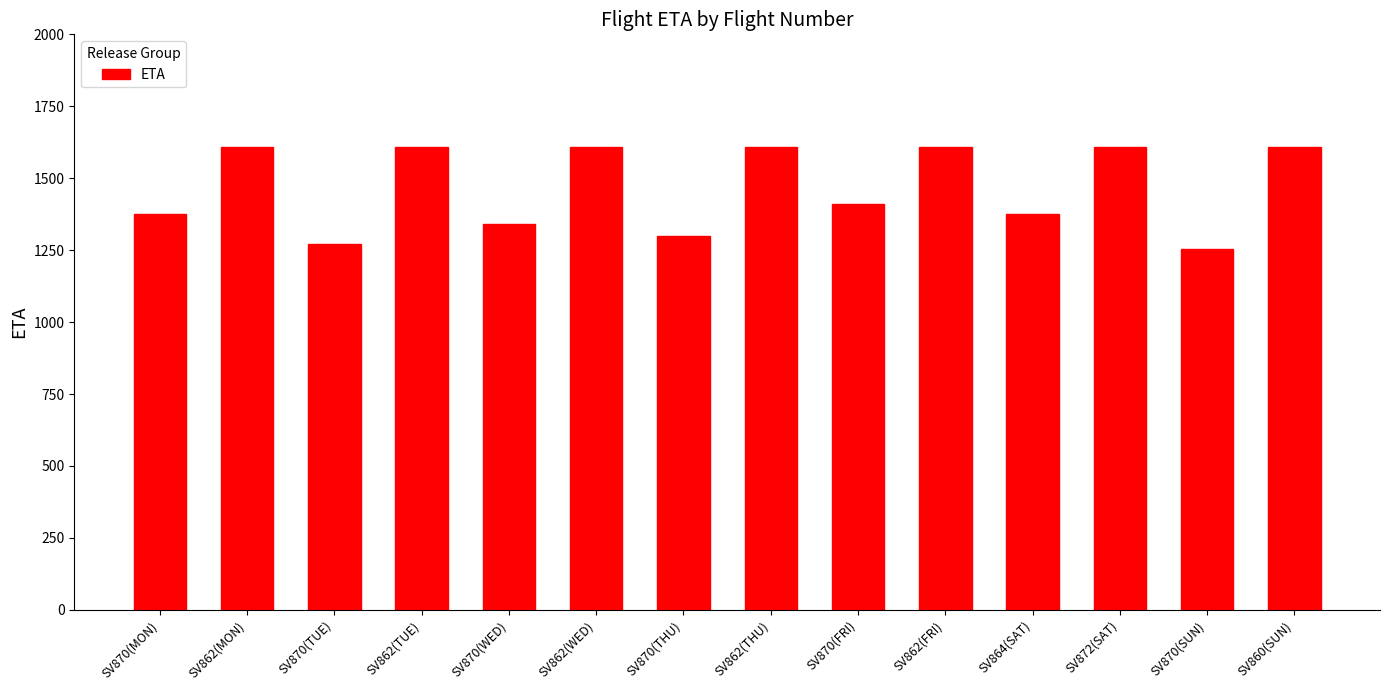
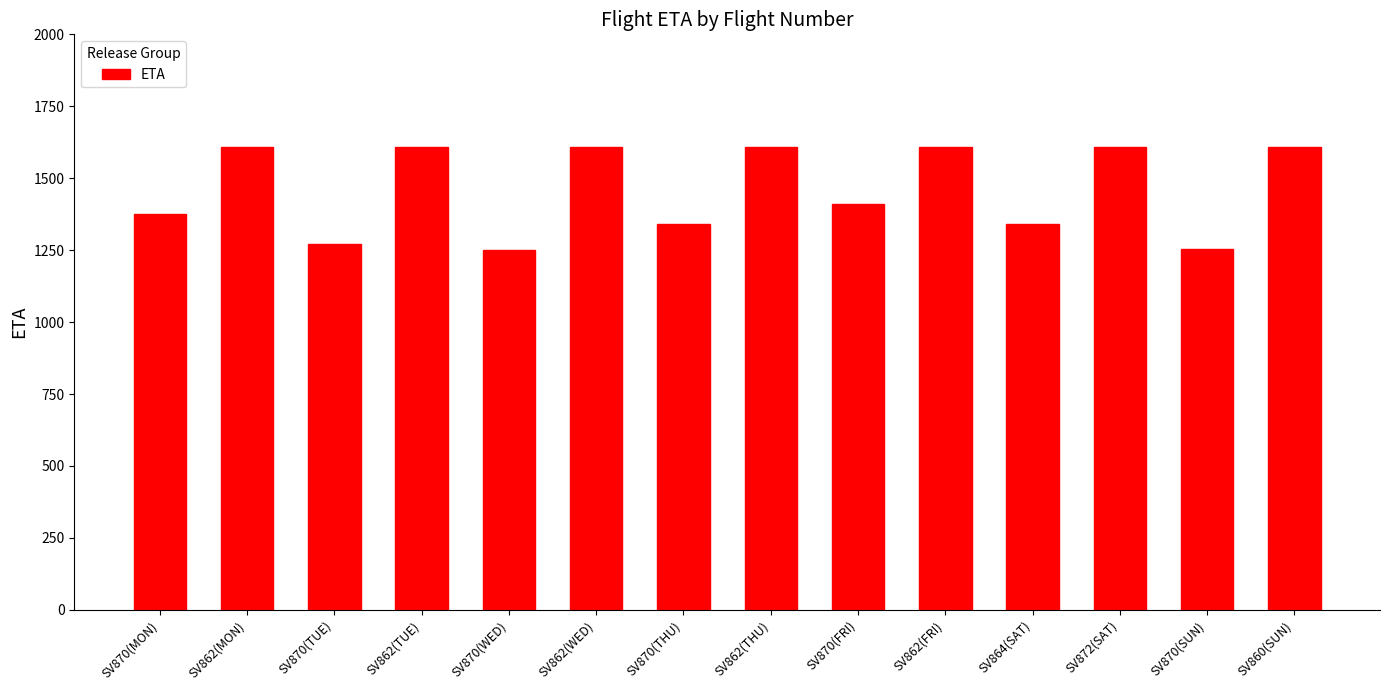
  {
    "SV870(MON)": 1380,
    "SV862(MON)": 1610,
    "SV870(TUE)": 1270,
    "SV862(TUE)": 1610,
-   "SV870(WED)": 1340,
+   "SV870(WED)": 1250,
    "SV862(WED)": 1610,
-   "SV870(THU)": 1300,
+   "SV870(THU)": 1340,
    "SV862(THU)": 1610,
    "SV870(FRI)": 1410,
    "SV862(FRI)": 1610,
-   "SV864(SAT)": 1370,
+   "SV864(SAT)": 1340,
    "SV872(SAT)": 1610,
    "SV870(SUN)": 1250,
    "SV860(SUN)": 1610
  }
